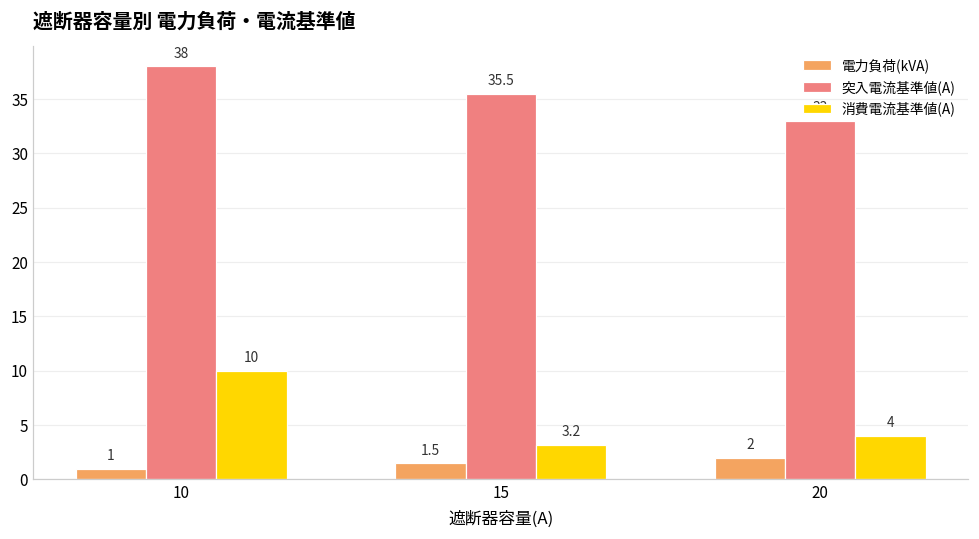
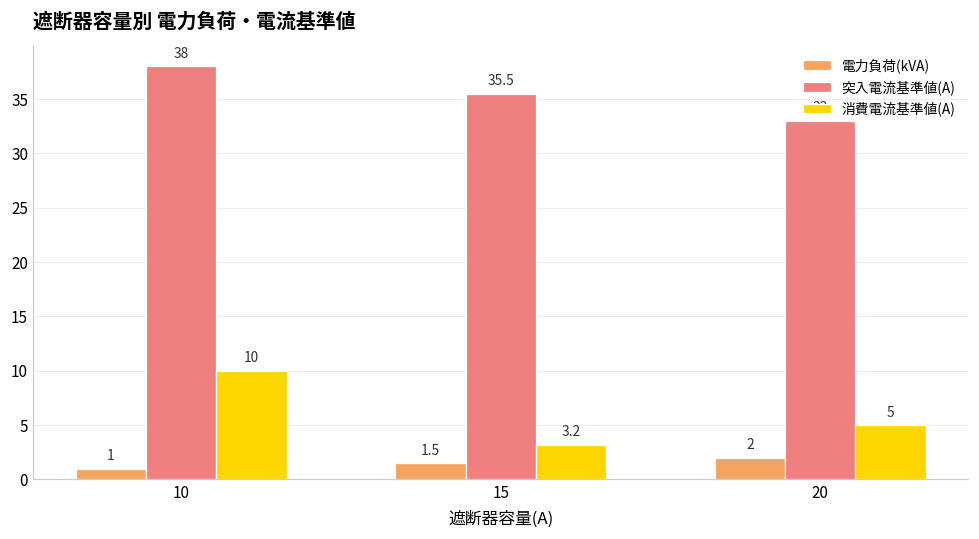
  {
    "消費電流基準値(A)": {
      "10": 10,
      "15": 3.2,
-     "20": 4
+     "20": 5
    }
  }
